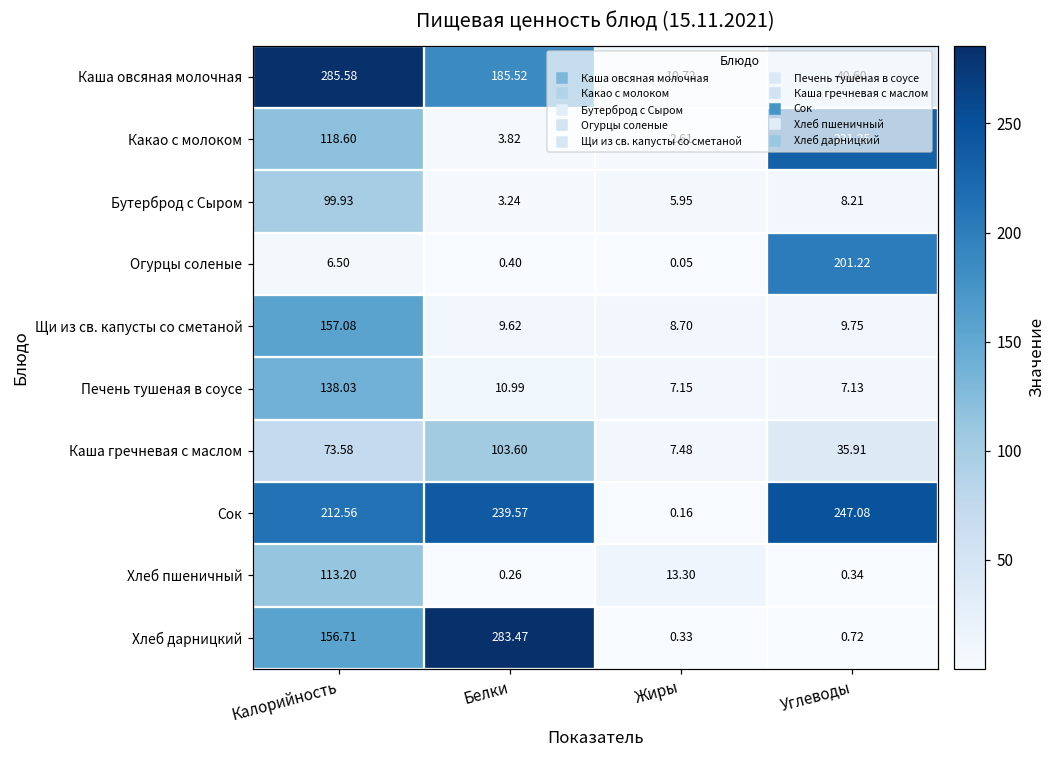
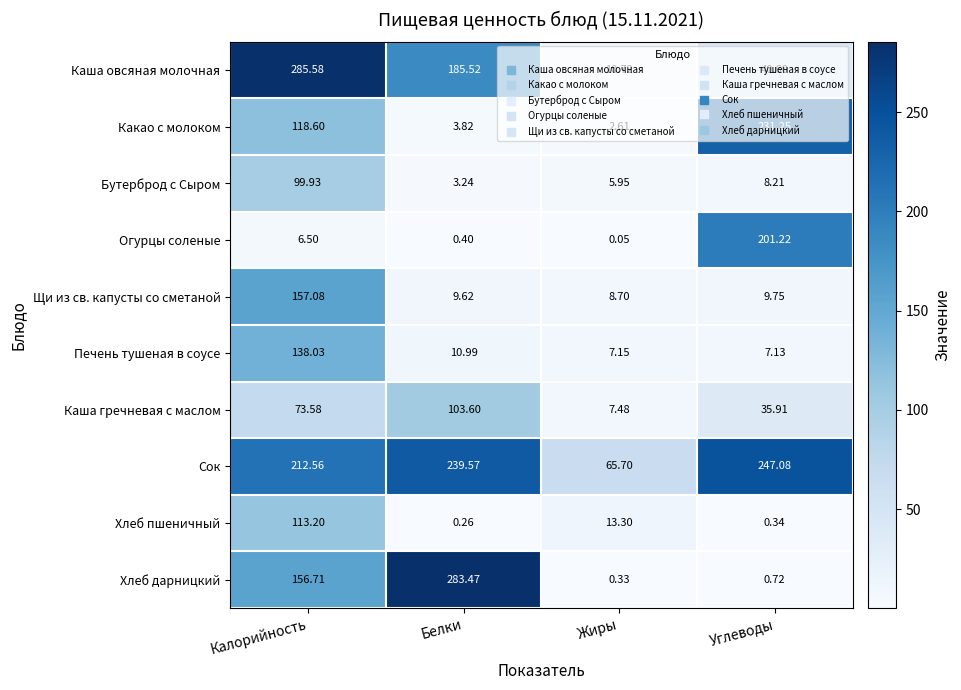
  {
    "Каша овсяная молочная": {
      "Калорийность": 285.58,
      "Белки": 185.52
    },
    "Какао с молоком": {
      "Калорийность": 118.60,
      "Белки": 3.82
    },
    "Бутерброд с Сыром": {
      "Калорийность": 99.93,
      "Белки": 3.24,
      "Жиры": 5.95,
      "Углеводы": 8.21
    },
    "Огурцы соленые": {
      "Калорийность": 6.50,
      "Белки": 0.40,
      "Жиры": 0.05,
      "Углеводы": 201.22
    },
    "Щи из св. капусты со сметаной": {
      "Калорийность": 157.08,
      "Белки": 9.62,
      "Жиры": 8.70,
      "Углеводы": 9.75
    },
    "Печень тушеная в соусе": {
      "Калорийность": 138.03,
      "Белки": 10.99,
      "Жиры": 7.15,
      "Углеводы": 7.13
    },
    "Каша гречневая с маслом": {
      "Калорийность": 73.58,
      "Белки": 103.60,
      "Жиры": 7.48,
      "Углеводы": 35.91
    },
    "Сок": {
      "Калорийность": 212.56,
      "Белки": 239.57,
-     "Жиры": 0.16,
+     "Жиры": 65.70,
      "Углеводы": 247.08
    },
    "Хлеб пшеничный": {
      "Калорийность": 113.20,
      "Белки": 0.26,
      "Жиры": 13.30,
      "Углеводы": 0.34
    },
    "Хлеб дарницкий": {
      "Калорийность": 156.71,
      "Белки": 283.47,
      "Жиры": 0.33,
      "Углеводы": 0.72
    }
  }
